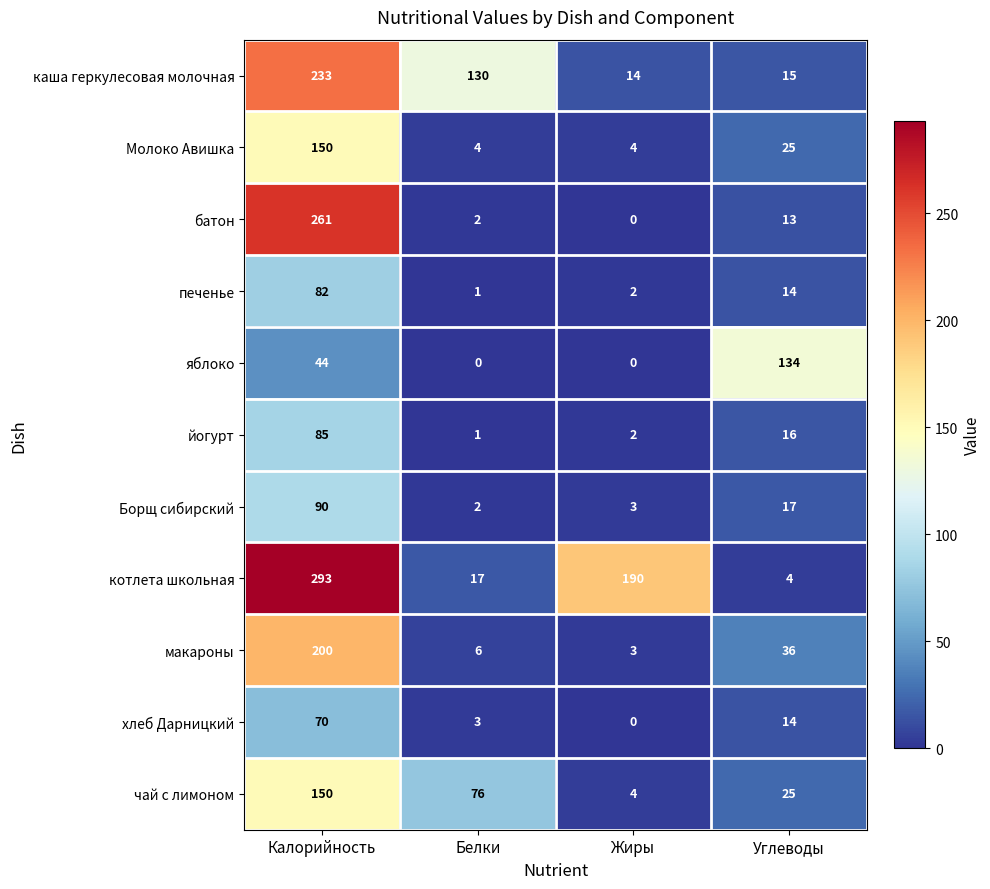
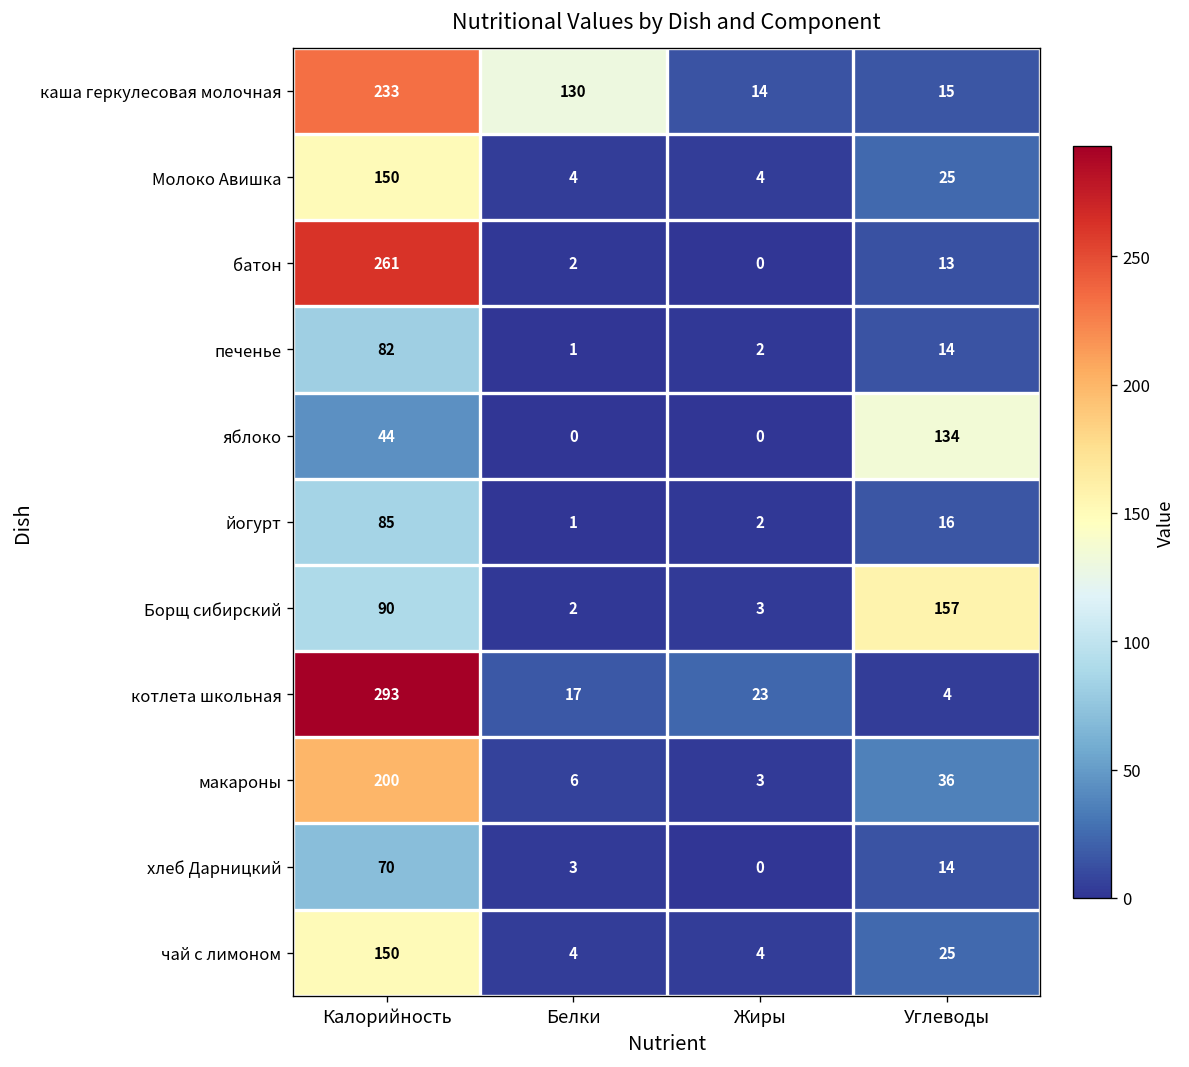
  {
    "каша геркулесовая молочная": {
      "Калорийность": 233,
      "Белки": 130,
      "Жиры": 14,
      "Углеводы": 15
    },
    "Молоко Авишка": {
      "Калорийность": 150,
      "Белки": 4,
      "Жиры": 4,
      "Углеводы": 25
    },
    "батон": {
      "Калорийность": 261,
      "Белки": 2,
      "Жиры": 0,
      "Углеводы": 13
    },
    "печенье": {
      "Калорийность": 82,
      "Белки": 1,
      "Жиры": 2,
      "Углеводы": 14
    },
    "яблоко": {
      "Калорийность": 44,
      "Белки": 0,
      "Жиры": 0,
      "Углеводы": 134
    },
    "йогурт": {
      "Калорийность": 85,
      "Белки": 1,
      "Жиры": 2,
      "Углеводы": 16
    },
    "Борщ сибирский": {
      "Калорийность": 90,
      "Белки": 2,
      "Жиры": 3,
-     "Углеводы": 17
+     "Углеводы": 157
    },
    "котлета школьная": {
      "Калорийность": 293,
      "Белки": 17,
-     "Жиры": 190,
+     "Жиры": 23,
      "Углеводы": 4
    },
    "макароны": {
      "Калорийность": 200,
      "Белки": 6,
      "Жиры": 3,
      "Углеводы": 36
    },
    "хлеб Дарницкий": {
      "Калорийность": 70,
      "Белки": 3,
      "Жиры": 0,
      "Углеводы": 14
    },
    "чай с лимоном": {
      "Калорийность": 150,
-     "Белки": 76,
+     "Белки": 4,
      "Жиры": 4,
      "Углеводы": 25
    }
  }
